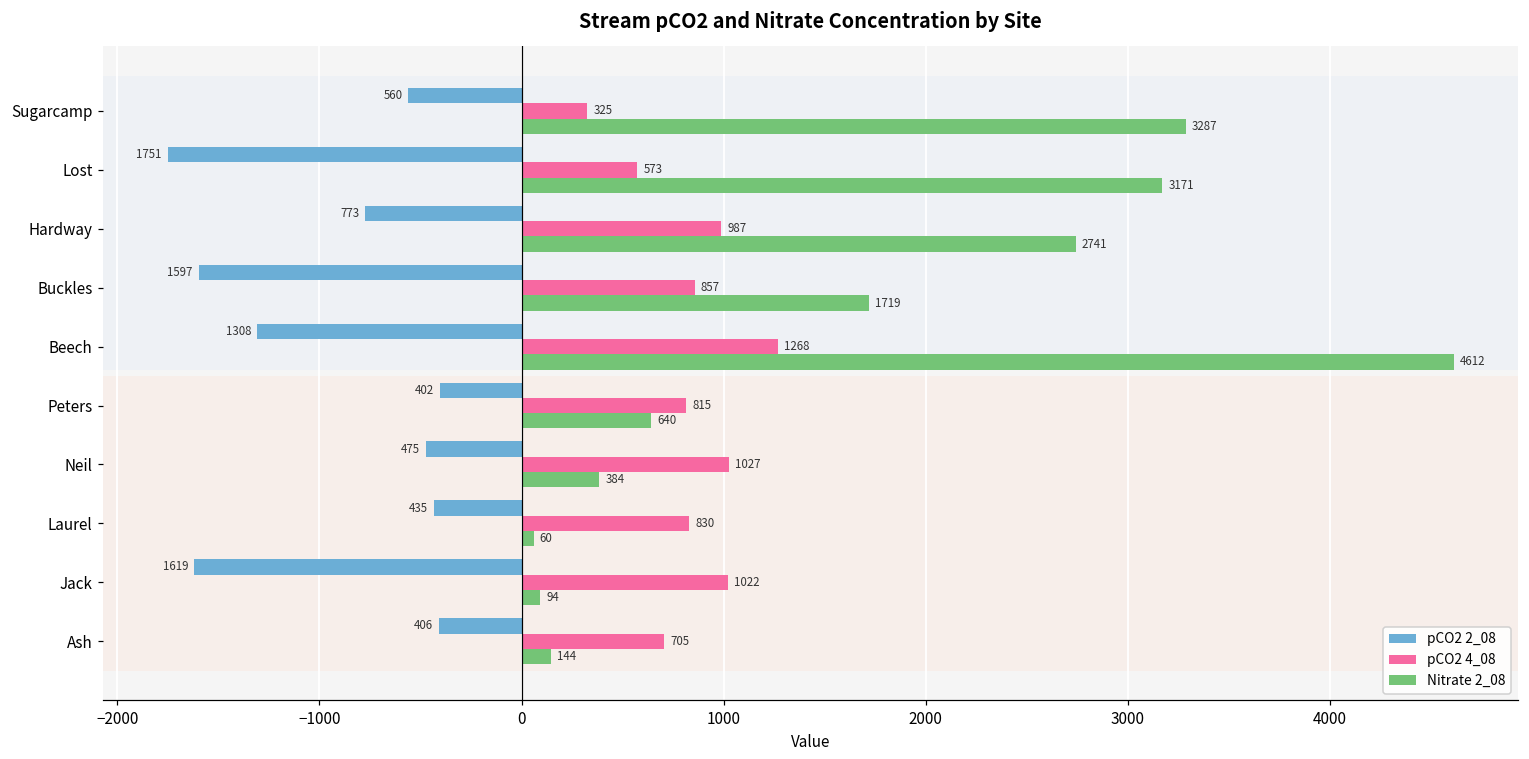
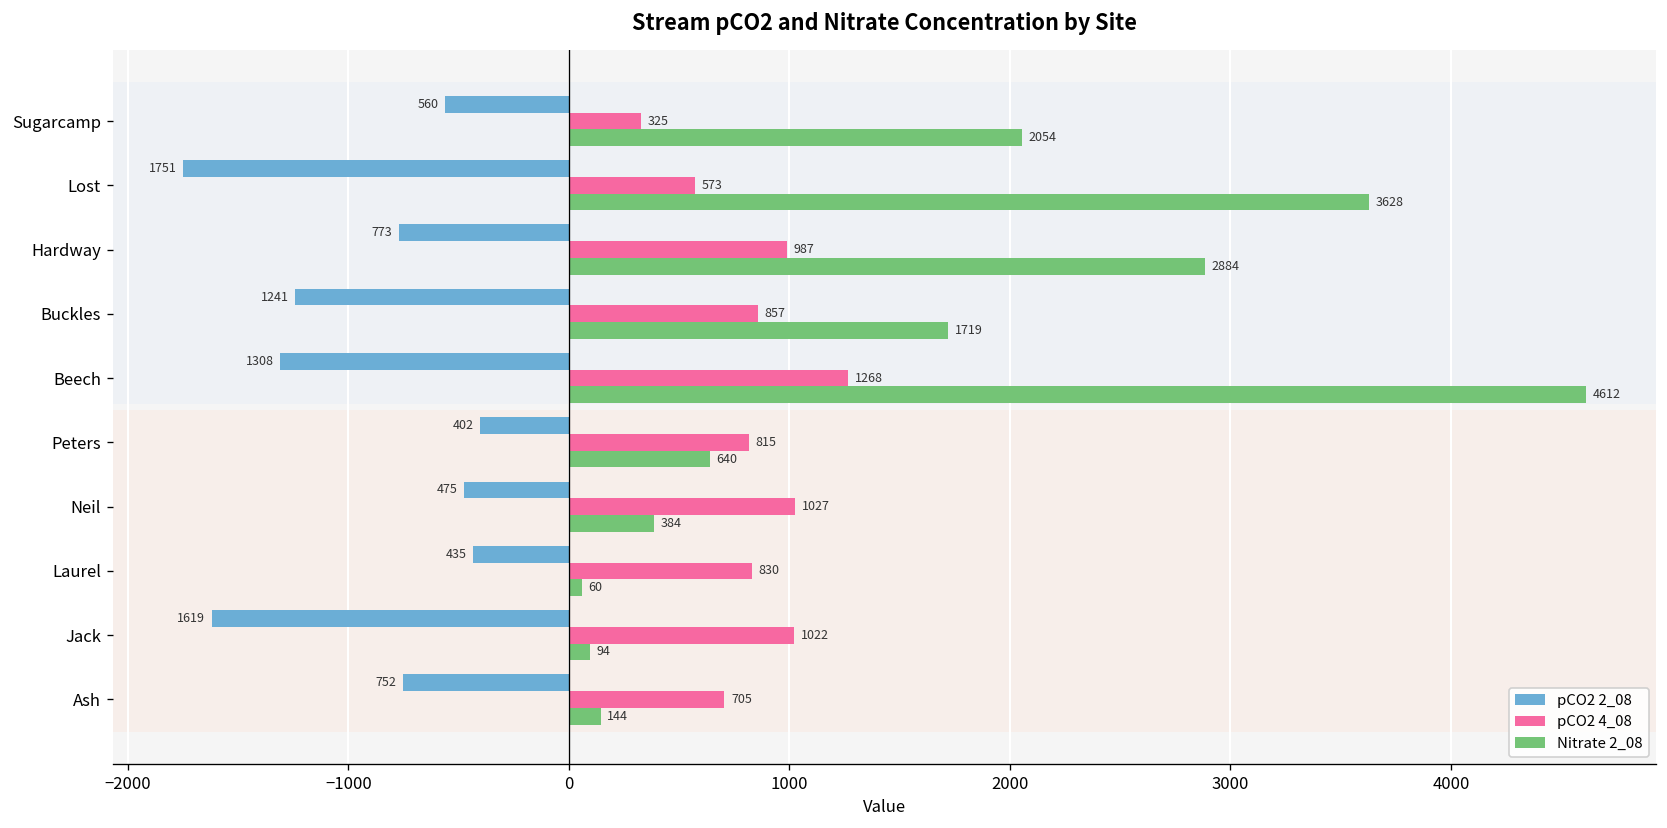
  {
    "pCO2 2_08": {
-     "Buckles": 1597,
-     "Ash": 406
+     "Buckles": 1241,
+     "Ash": 752
    },
    "pCO2 4_08": {
      "Sugarcamp": 325,
      "Lost": 573,
      "Hardway": 987,
      "Buckles": 857,
      "Beech": 1268,
      "Peters": 815,
      "Neil": 1027,
      "Laurel": 830,
      "Jack": 1022,
      "Ash": 705
    },
    "Nitrate 2_08": {
-     "Sugarcamp": 3287,
-     "Lost": 3171,
-     "Hardway": 2741,
+     "Sugarcamp": 2054,
+     "Lost": 3628,
+     "Hardway": 2884,
      "Buckles": 1719,
      "Beech": 4612,
      "Peters": 640,
      "Neil": 384,
      "Laurel": 60,
      "Jack": 94,
      "Ash": 144
    }
  }
